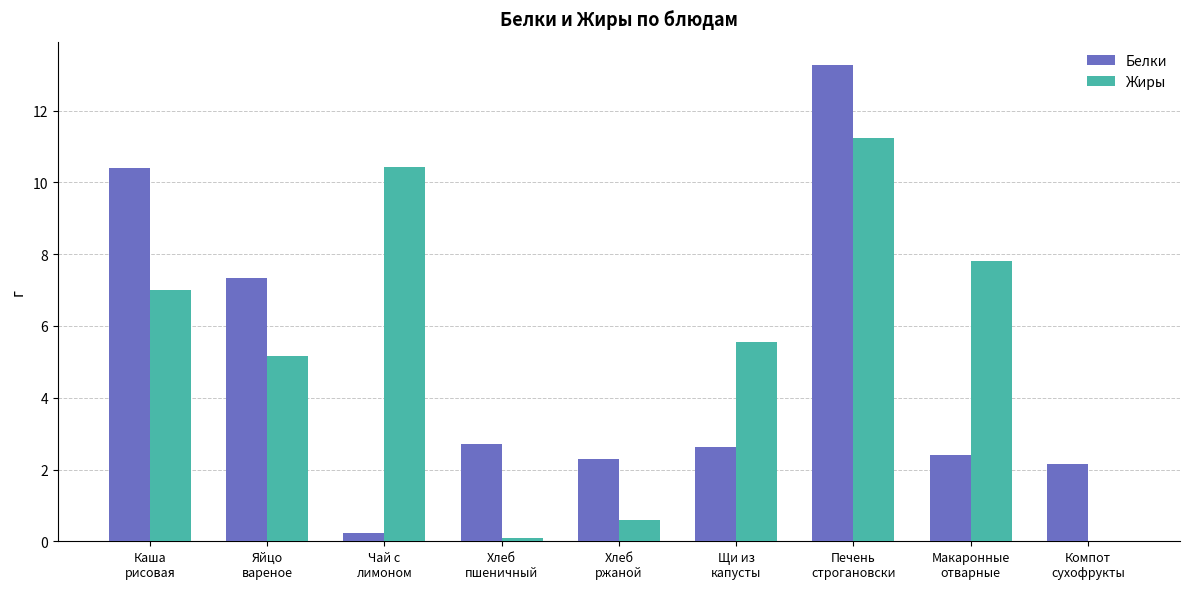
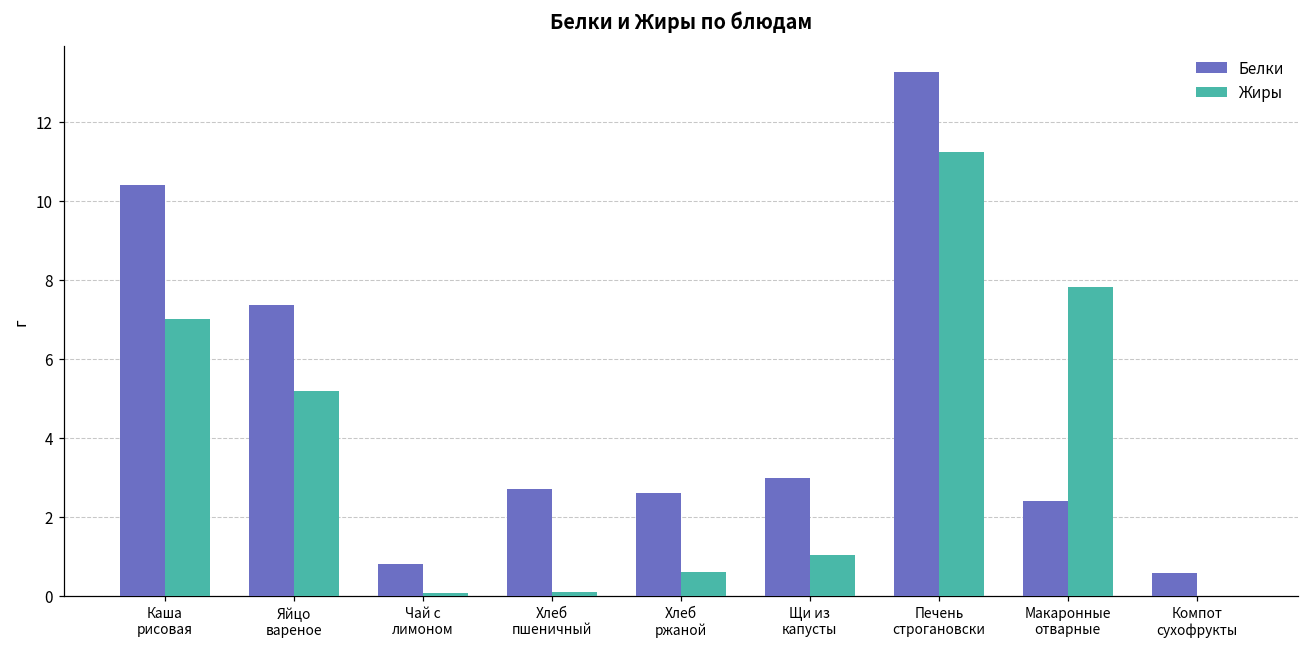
  {
    "Белки": {
      "Каша рисовая": 10.4,
      "Яйцо вареное": 7.3,
-     "Чай с лимоном": 0.2,
+     "Чай с лимоном": 0.8,
      "Хлеб пшеничный": 2.7,
-     "Хлеб ржаной": 2.3,
-     "Щи из капусты": 2.6,
+     "Хлеб ржаной": 2.6,
+     "Щи из капусты": 3.0,
      "Печень строгановски": 13.3,
      "Макаронные отварные": 2.4,
-     "Компот сухофрукты": 2.2
+     "Компот сухофрукты": 0.6
    },
    "Жиры": {
      "Каша рисовая": 7.0,
      "Яйцо вареное": 5.2,
-     "Чай с лимоном": 10.4,
+     "Чай с лимоном": 0.1,
      "Хлеб пшеничный": 0.1,
      "Хлеб ржаной": 0.6,
-     "Щи из капусты": 5.5,
+     "Щи из капусты": 1.0,
      "Печень строгановски": 11.2,
      "Макаронные отварные": 7.8,
      "Компот сухофрукты": 0.0
    }
  }
